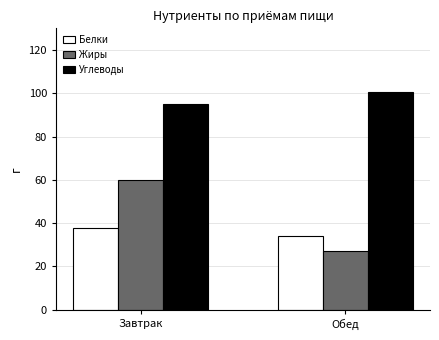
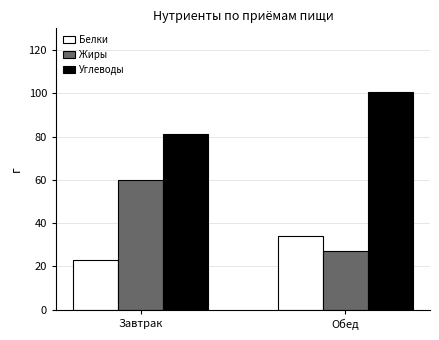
  {
    "Белки": {
-     "Завтрак": 38,
+     "Завтрак": 23,
      "Обед": 34
    },
    "Жиры": {
      "Завтрак": 60,
      "Обед": 27
    },
    "Углеводы": {
-     "Завтрак": 95,
+     "Завтрак": 81,
      "Обед": 101
    }
  }
